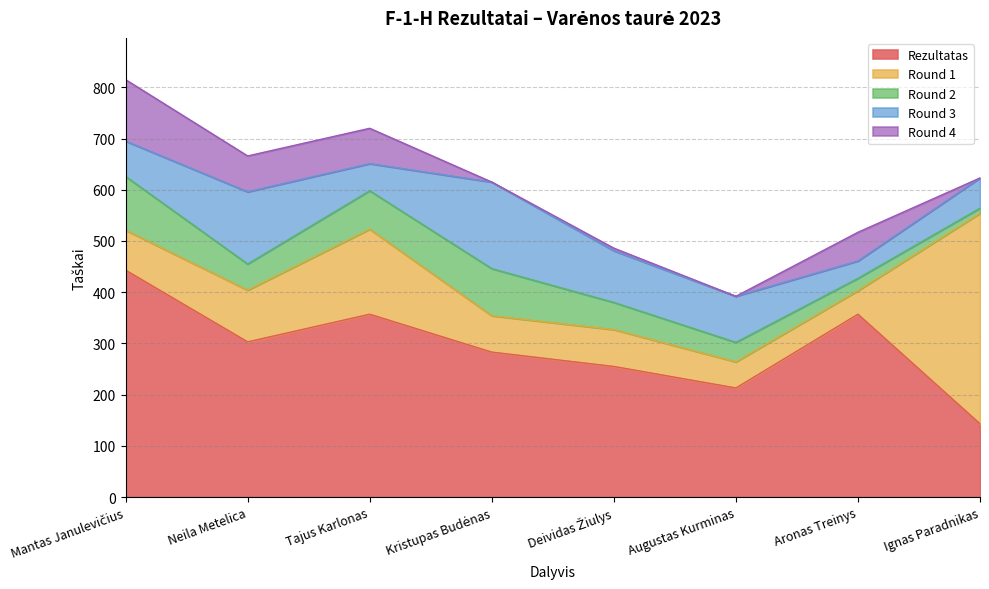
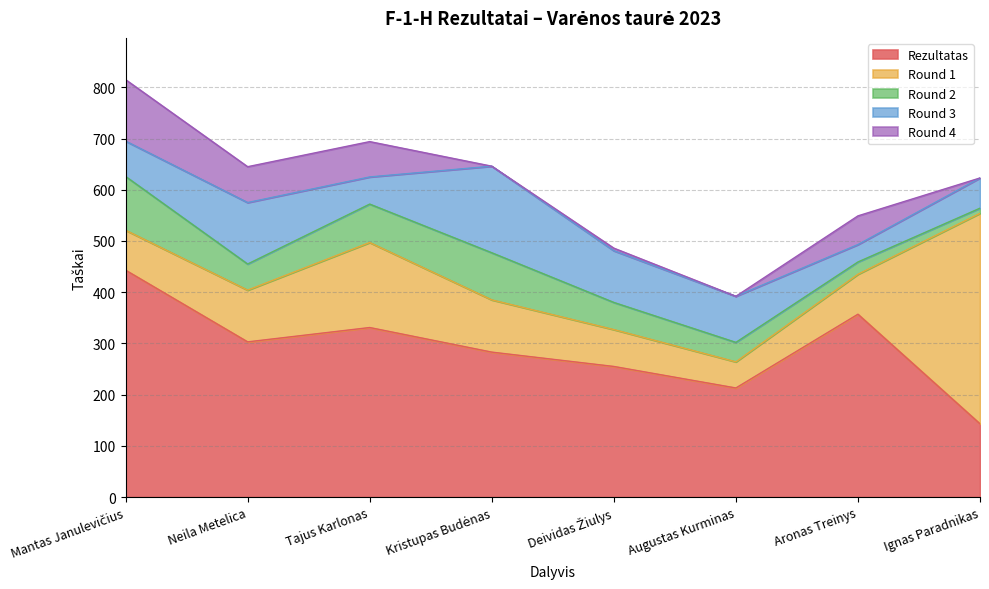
  {
    "Rezultatas": {
      "Mantas Janulevičius": 440,
      "Neila Metelica": 300,
-     "Tajus Karlonas": 360,
+     "Tajus Karlonas": 330,
      "Kristupas Budėnas": 280,
      "Deividas Žiulys": 260,
      "Augustas Kurminas": 210,
      "Aronas Treinys": 360,
      "Ignas Paradnikas": 140
    },
    "Round 1": {
      "Mantas Janulevičius": 80,
      "Neila Metelica": 100,
      "Tajus Karlonas": 170,
-     "Kristupas Budėnas": 70,
+     "Kristupas Budėnas": 100,
      "Deividas Žiulys": 70,
      "Augustas Kurminas": 50,
-     "Aronas Treinys": 50,
+     "Aronas Treinys": 80,
      "Ignas Paradnikas": 410
    },
    "Round 2": {
      "Mantas Janulevičius": 110,
      "Neila Metelica": 50,
      "Tajus Karlonas": 80,
      "Kristupas Budėnas": 90,
      "Deividas Žiulys": 50,
      "Augustas Kurminas": 40,
      "Aronas Treinys": 20,
      "Ignas Paradnikas": 10
    },
    "Round 3": {
      "Mantas Janulevičius": 70,
-     "Neila Metelica": 140,
+     "Neila Metelica": 120,
      "Tajus Karlonas": 50,
      "Deividas Žiulys": 100,
      "Aronas Treinys": 30
    },
    "Round 4": {
      "Mantas Janulevičius": 120,
      "Neila Metelica": 70,
      "Tajus Karlonas": 70,
      "Deividas Žiulys": 10,
      "Aronas Treinys": 60
    }
  }
